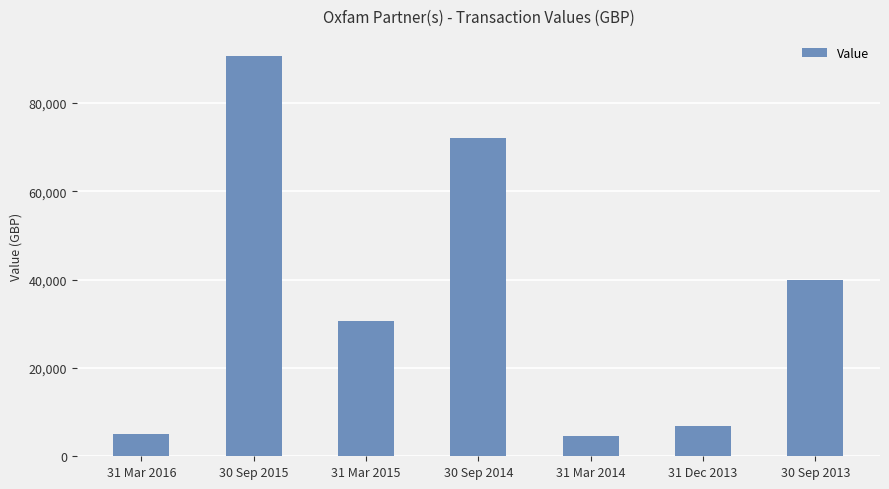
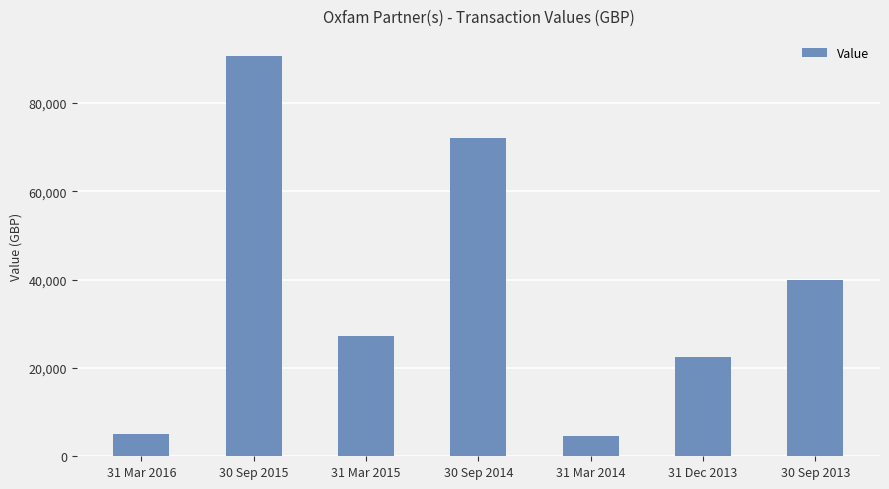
  {
    "31 Mar 2016": "5,000",
    "30 Sep 2015": "91,000",
-   "31 Mar 2015": "31,000",
+   "31 Mar 2015": "27,000",
    "30 Sep 2014": "72,000",
    "31 Mar 2014": "5,000",
-   "31 Dec 2013": "7,000",
+   "31 Dec 2013": "22,000",
    "30 Sep 2013": "40,000"
  }
